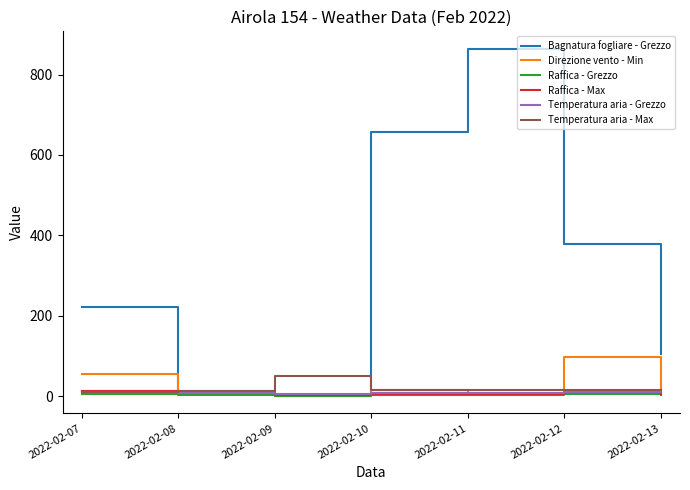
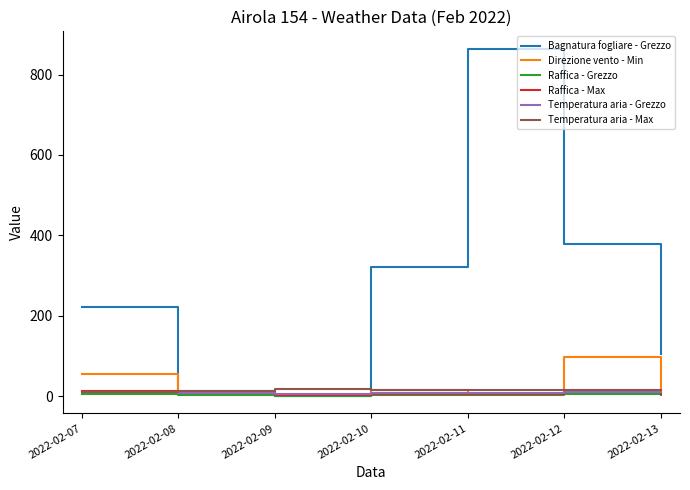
  {
    "Bagnatura fogliare - Grezzo": {
      "2022-02-07": 220,
-     "2022-02-10": 660,
+     "2022-02-10": 320,
      "2022-02-11": 860,
      "2022-02-12": 380,
      "2022-02-13": 100
    },
    "Direzione vento - Min": {
      "2022-02-07": 60,
      "2022-02-12": 100
    },
    "Temperatura aria - Max": {
-     "2022-02-09": 50,
+     "2022-02-09": 20,
      "2022-02-11": 20
    }
  }
